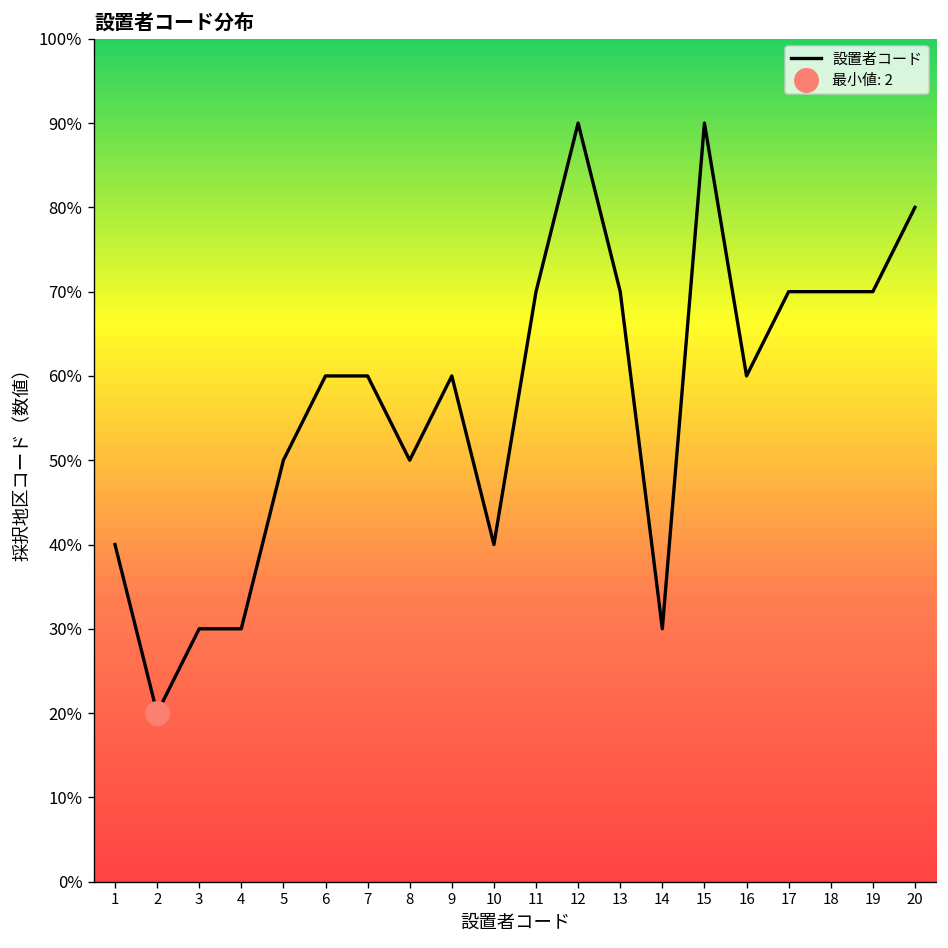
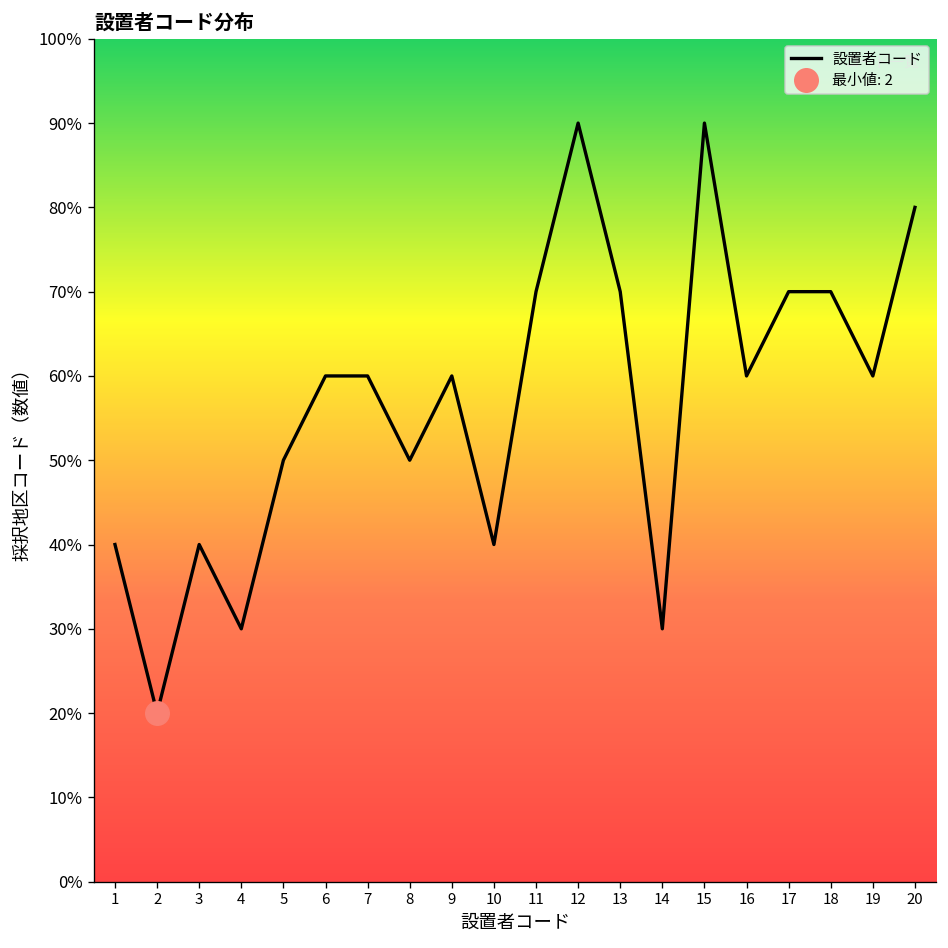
  {
    "設置者コード": {
      "1": "40%",
-     "3": "30%",
+     "3": "40%",
      "4": "30%",
      "5": "50%",
      "6": "60%",
      "7": "60%",
      "8": "50%",
      "9": "60%",
      "10": "40%",
      "11": "70%",
      "12": "90%",
      "13": "70%",
      "14": "30%",
      "15": "90%",
      "16": "60%",
      "17": "70%",
      "18": "70%",
-     "19": "70%",
+     "19": "60%",
      "20": "80%"
    }
  }
